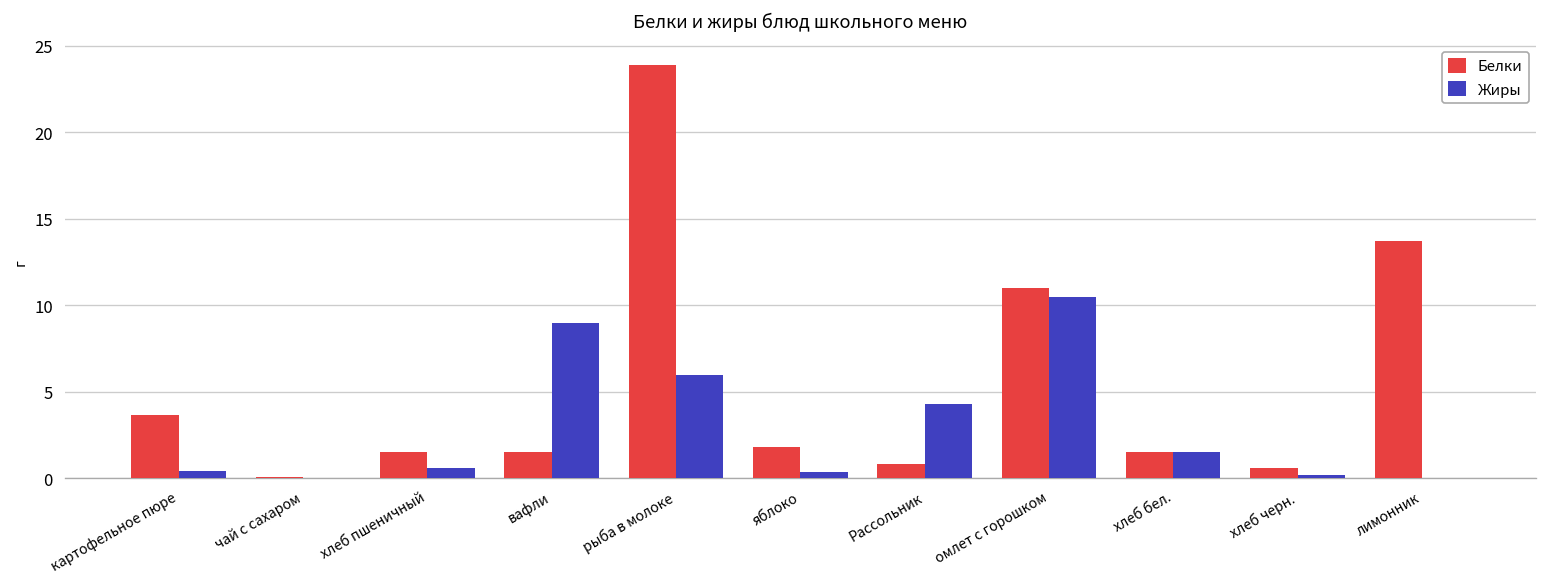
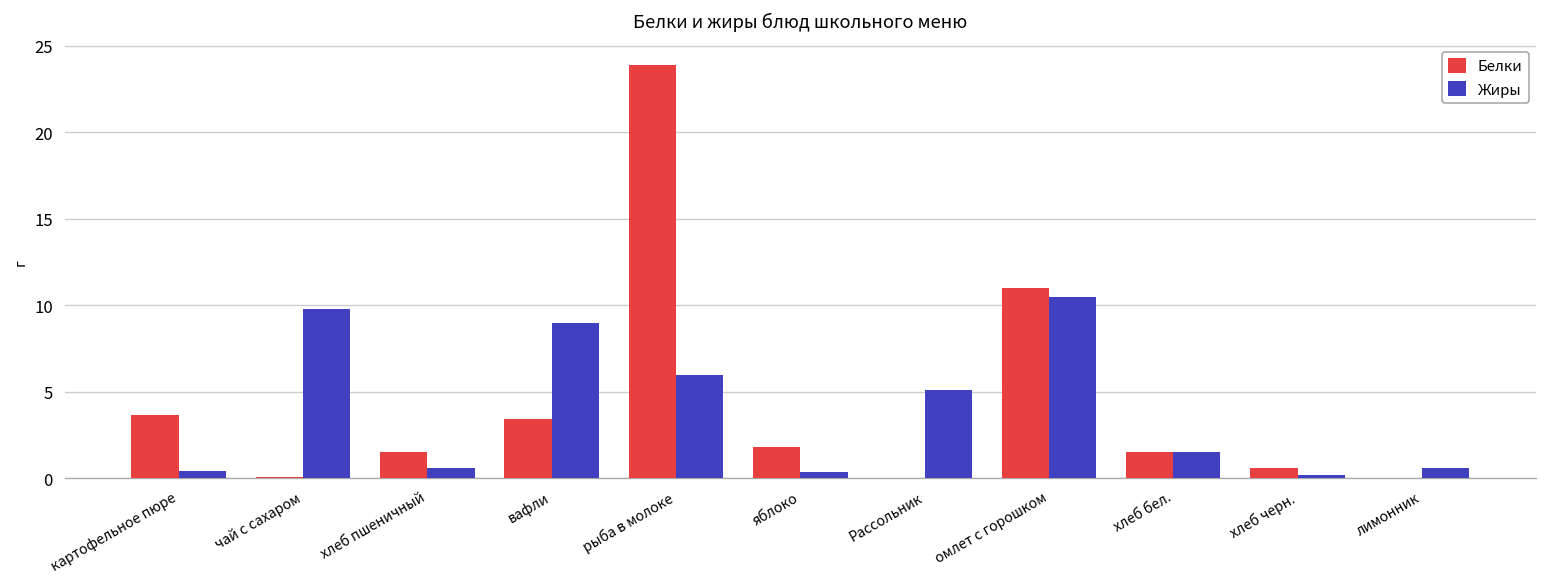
  {
    "Белки": {
      "картофельное пюре": 3.7,
      "хлеб пшеничный": 1.5,
-     "вафли": 1.5,
+     "вафли": 3.4,
      "рыба в молоке": 23.9,
      "яблоко": 1.8,
-     "Рассольник": 0.8,
+     "Рассольник": 0.0,
      "омлет с горошком": 11.0,
      "хлеб бел.": 1.5,
      "хлеб черн.": 0.6,
-     "лимонник": 13.7
+     "лимонник": 0.0
    },
    "Жиры": {
      "картофельное пюре": 0.4,
-     "чай с сахаром": 0.0,
+     "чай с сахаром": 9.8,
      "хлеб пшеничный": 0.6,
      "вафли": 9.0,
      "рыба в молоке": 6.0,
      "яблоко": 0.4,
-     "Рассольник": 4.3,
+     "Рассольник": 5.1,
      "омлет с горошком": 10.5,
      "хлеб бел.": 1.5,
      "хлеб черн.": 0.2,
-     "лимонник": 0.0
+     "лимонник": 0.6
    }
  }
